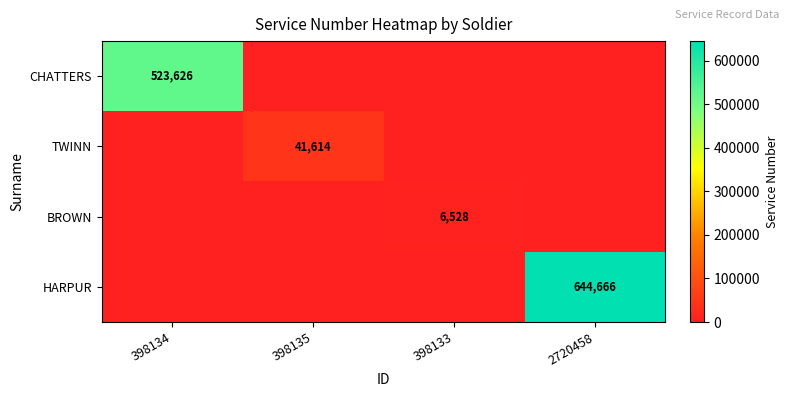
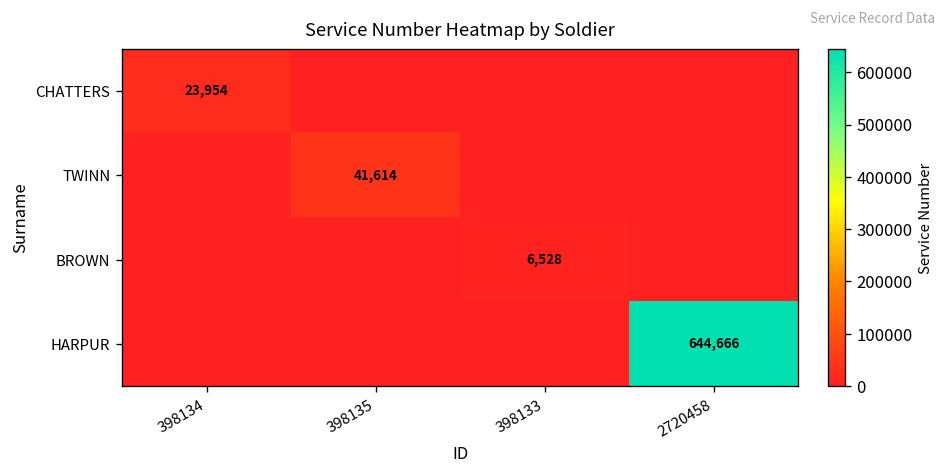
  {
    "CHATTERS": {
-     "398134": "523,626"
+     "398134": "23,954"
    },
    "TWINN": {
      "398135": "41,614"
    },
    "BROWN": {
      "398133": "6,528"
    },
    "HARPUR": {
      "2720458": "644,666"
    }
  }
